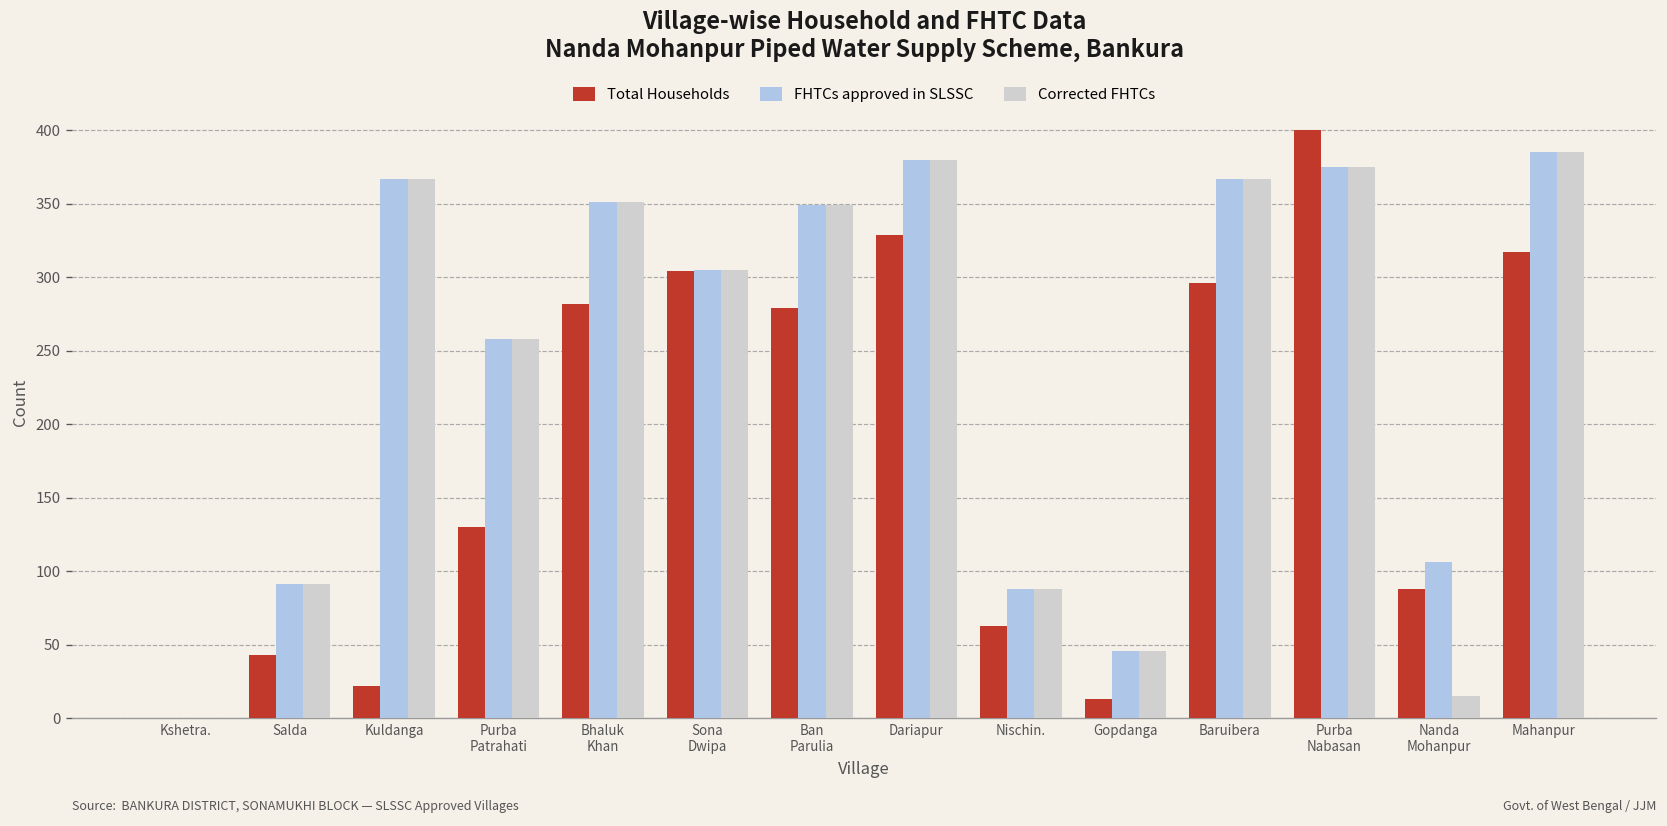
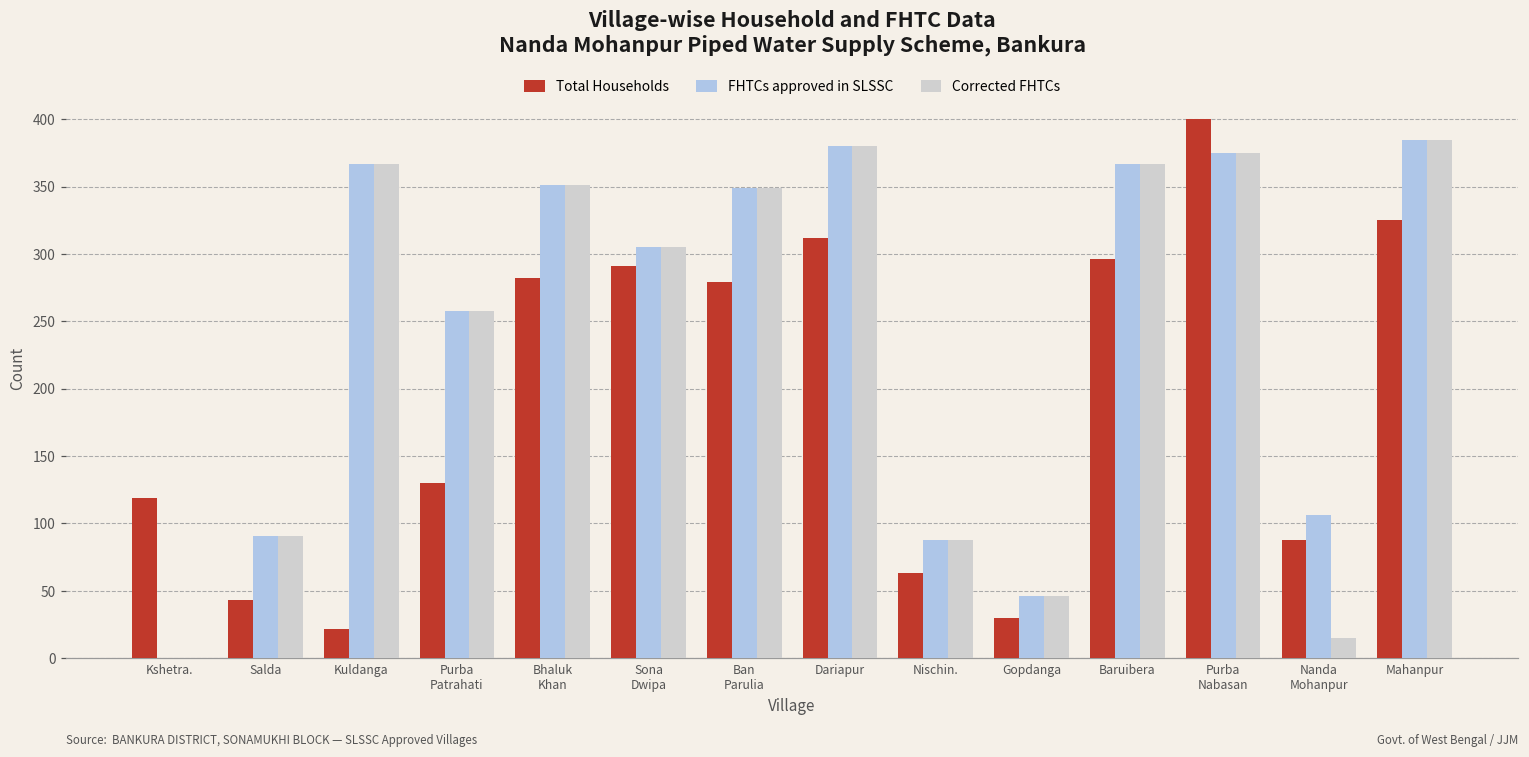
  {
    "Total Households": {
-     "Kshetra.": 0,
+     "Kshetra.": 119,
      "Salda": 43,
      "Kuldanga": 22,
      "Purba Patrahati": 130,
      "Bhaluk Khan": 282,
-     "Sona Dwipa": 304,
+     "Sona Dwipa": 291,
      "Ban Parulia": 279,
-     "Dariapur": 329,
+     "Dariapur": 312,
      "Nischin.": 63,
-     "Gopdanga": 13,
+     "Gopdanga": 30,
      "Baruibera": 296,
      "Purba Nabasan": 400,
      "Nanda Mohanpur": 88,
-     "Mahanpur": 317
+     "Mahanpur": 325
    }
  }
